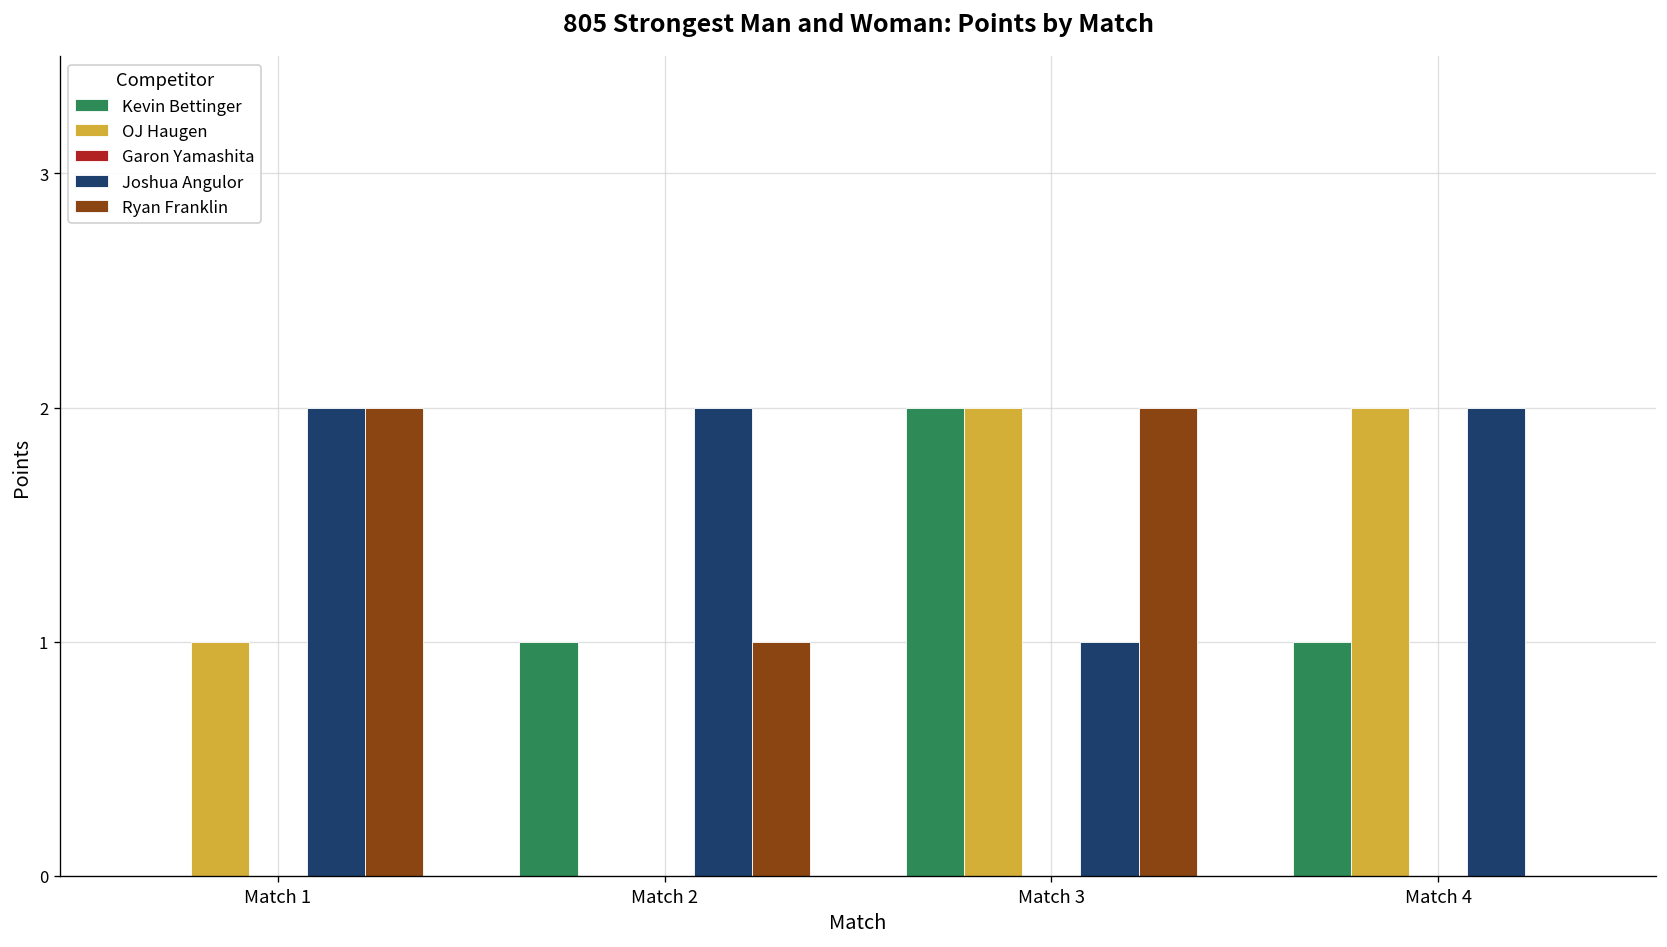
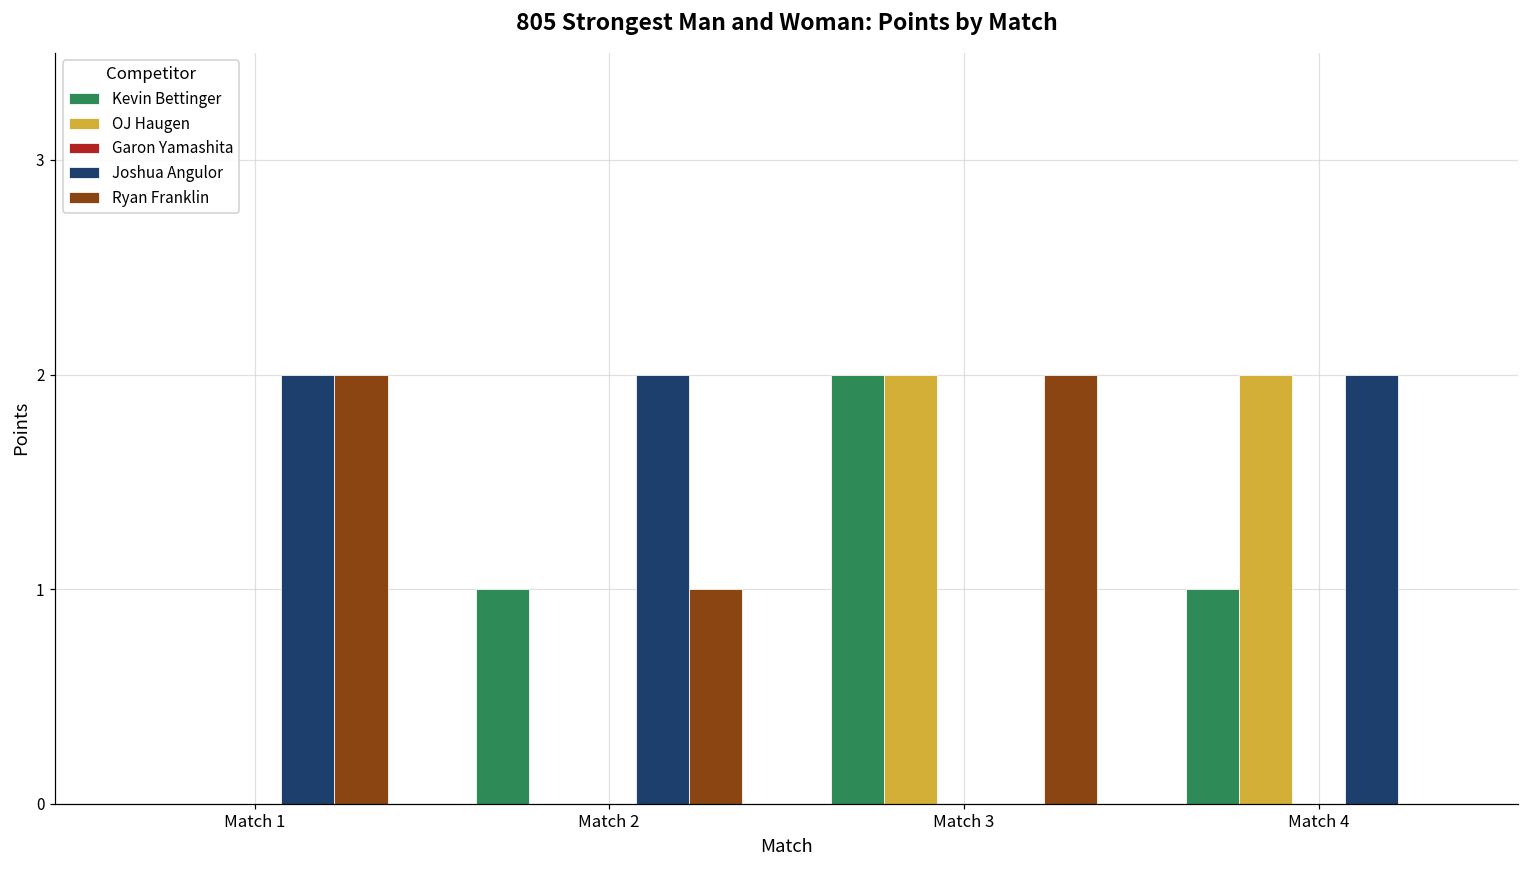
  {
    "Kevin Bettinger": {
      "Match 1": 0,
      "Match 2": 1,
      "Match 3": 2,
      "Match 4": 1
    },
    "OJ Haugen": {
-     "Match 1": 1,
+     "Match 1": 0,
      "Match 2": 0,
      "Match 3": 2,
      "Match 4": 2
    },
    "Joshua Angulor": {
      "Match 1": 2,
      "Match 2": 2,
-     "Match 3": 1,
+     "Match 3": 0,
      "Match 4": 2
    }
  }
